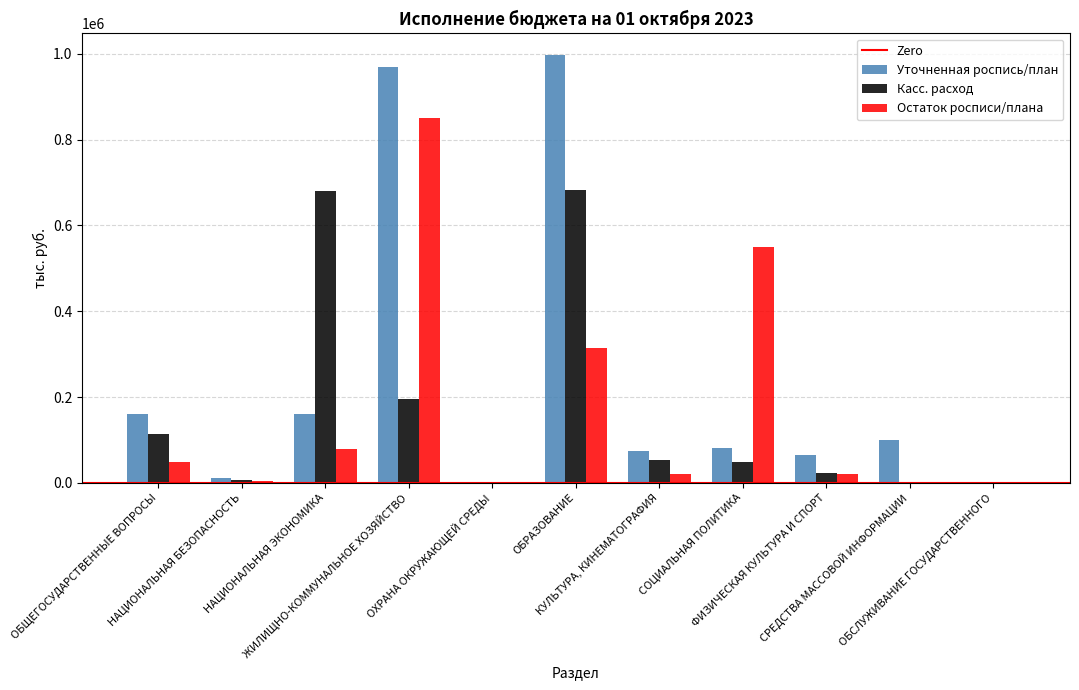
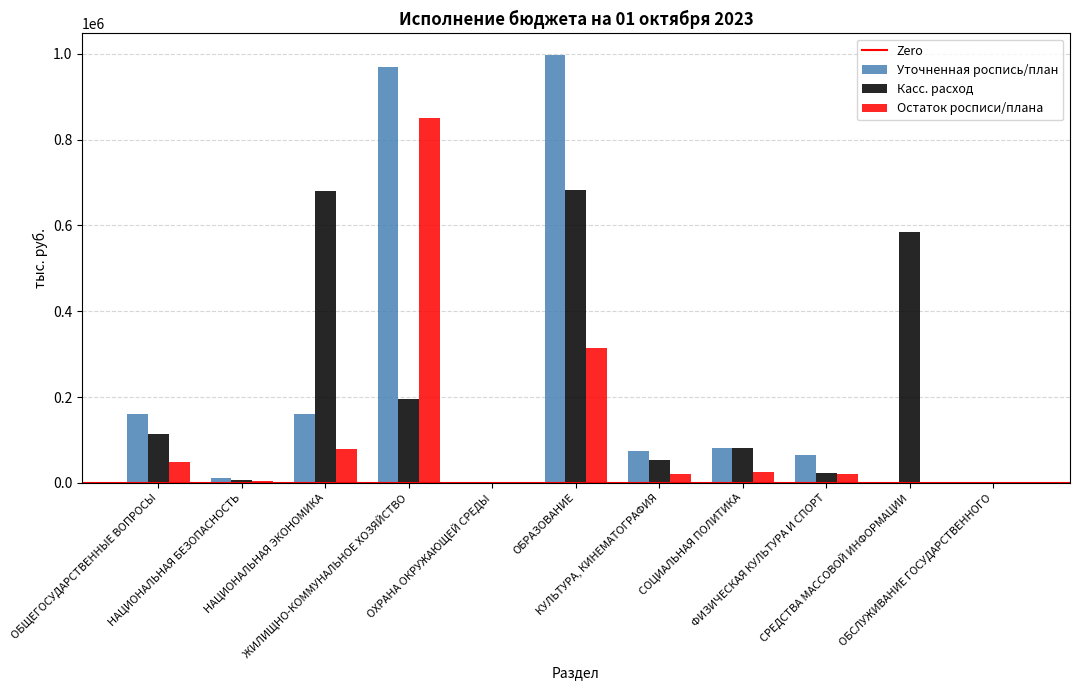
  {
    "Уточненная роспись/план": {
      "ОБЩЕГОСУДАРСТВЕННЫЕ ВОПРОСЫ": 160000,
      "НАЦИОНАЛЬНАЯ БЕЗОПАСНОСТЬ": 10000,
      "НАЦИОНАЛЬНАЯ ЭКОНОМИКА": 160000,
      "ЖИЛИЩНО-КОММУНАЛЬНОЕ ХОЗЯЙСТВО": 970000,
      "ОБРАЗОВАНИЕ": 1000000,
      "КУЛЬТУРА, КИНЕМАТОГРАФИЯ": 70000,
      "СОЦИАЛЬНАЯ ПОЛИТИКА": 80000,
      "ФИЗИЧЕСКАЯ КУЛЬТУРА И СПОРТ": 60000,
-     "СРЕДСТВА МАССОВОЙ ИНФОРМАЦИИ": 100000
+     "СРЕДСТВА МАССОВОЙ ИНФОРМАЦИИ": 0
    },
    "Касс. расход": {
      "ОБЩЕГОСУДАРСТВЕННЫЕ ВОПРОСЫ": 110000,
      "НАЦИОНАЛЬНАЯ БЕЗОПАСНОСТЬ": 10000,
      "НАЦИОНАЛЬНАЯ ЭКОНОМИКА": 680000,
      "ЖИЛИЩНО-КОММУНАЛЬНОЕ ХОЗЯЙСТВО": 200000,
      "ОБРАЗОВАНИЕ": 680000,
      "КУЛЬТУРА, КИНЕМАТОГРАФИЯ": 50000,
-     "СОЦИАЛЬНАЯ ПОЛИТИКА": 50000,
+     "СОЦИАЛЬНАЯ ПОЛИТИКА": 80000,
      "ФИЗИЧЕСКАЯ КУЛЬТУРА И СПОРТ": 20000,
-     "СРЕДСТВА МАССОВОЙ ИНФОРМАЦИИ": 0
+     "СРЕДСТВА МАССОВОЙ ИНФОРМАЦИИ": 590000
    },
    "Остаток росписи/плана": {
      "ОБЩЕГОСУДАРСТВЕННЫЕ ВОПРОСЫ": 50000,
      "НАЦИОНАЛЬНАЯ ЭКОНОМИКА": 80000,
      "ЖИЛИЩНО-КОММУНАЛЬНОЕ ХОЗЯЙСТВО": 850000,
      "ОБРАЗОВАНИЕ": 310000,
      "КУЛЬТУРА, КИНЕМАТОГРАФИЯ": 20000,
-     "СОЦИАЛЬНАЯ ПОЛИТИКА": 550000,
+     "СОЦИАЛЬНАЯ ПОЛИТИКА": 30000,
      "ФИЗИЧЕСКАЯ КУЛЬТУРА И СПОРТ": 20000,
      "СРЕДСТВА МАССОВОЙ ИНФОРМАЦИИ": 0
    }
  }
